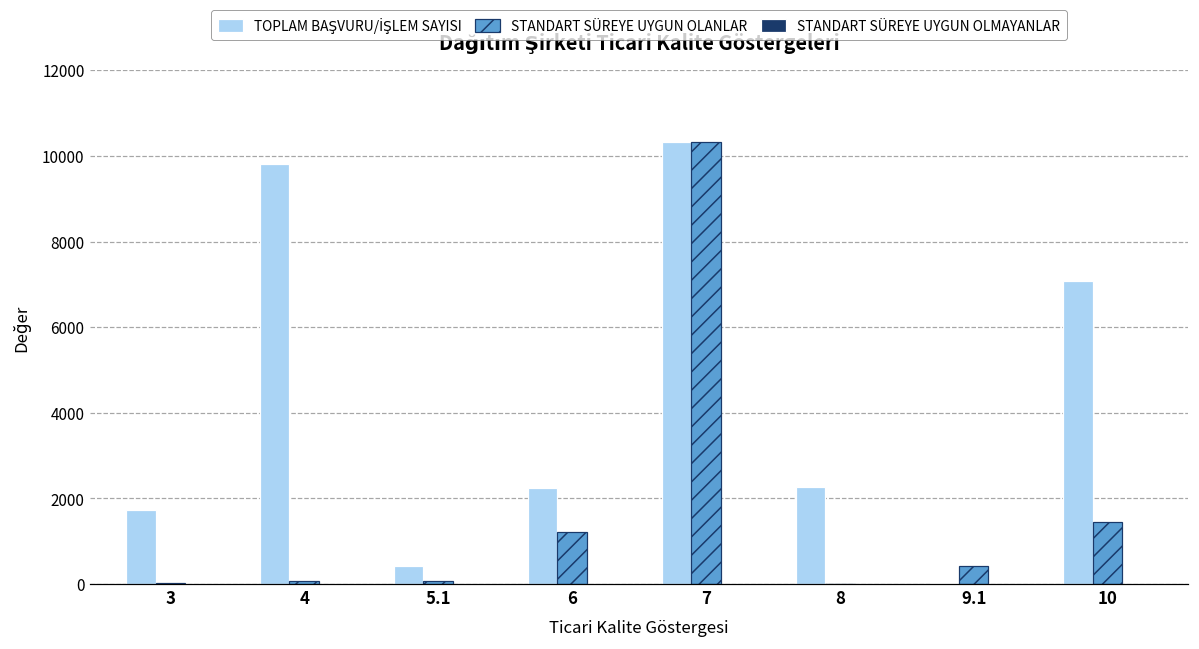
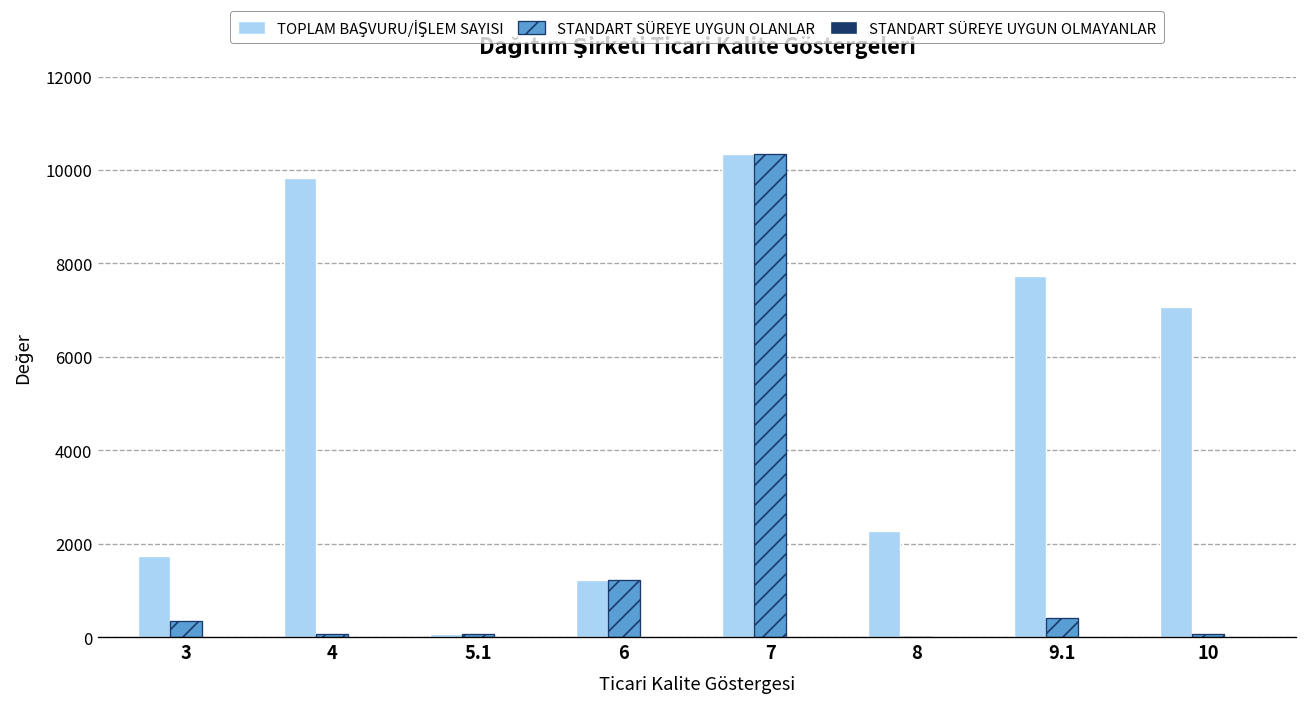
  {
    "TOPLAM BAŞVURU/İŞLEM SAYISI": {
      "3": 1700,
      "4": 9800,
-     "5.1": 400,
-     "6": 2200,
+     "5.1": 100,
+     "6": 1200,
      "7": 10300,
      "8": 2300,
-     "9.1": 0,
+     "9.1": 7700,
      "10": 7100
    },
    "STANDART SÜREYE UYGUN OLANLAR": {
-     "3": 0,
+     "3": 400,
      "4": 100,
      "5.1": 100,
      "6": 1200,
      "7": 10300,
      "9.1": 400,
-     "10": 1500
+     "10": 100
    },
    "STANDART SÜREYE UYGUN OLMAYANLAR": {
      "3": 0,
      "4": 0,
      "5.1": 0,
      "6": 0,
      "7": 0,
      "8": 0,
      "9.1": 0,
      "10": 0
    }
  }
